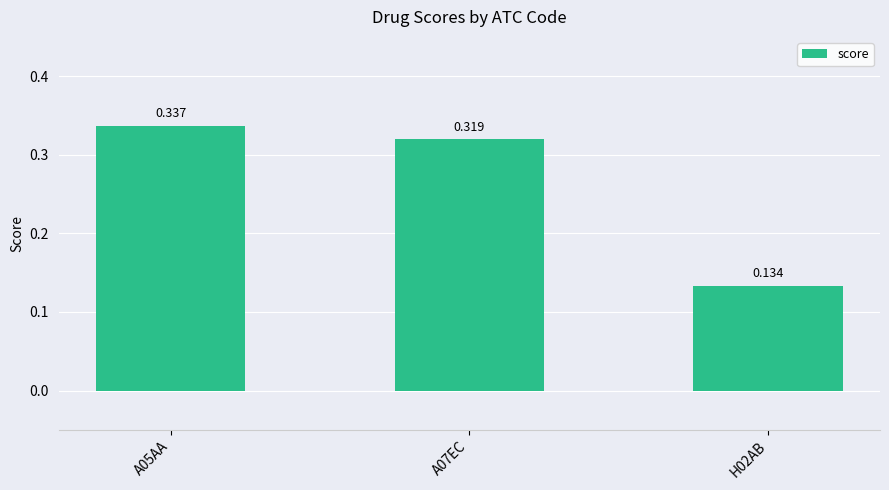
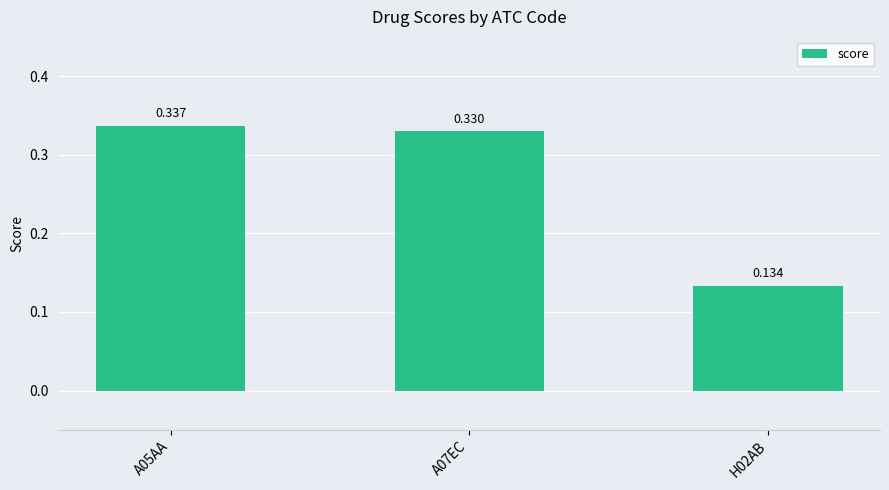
  {
    "A05AA": 0.337,
-   "A07EC": 0.319,
+   "A07EC": 0.330,
    "H02AB": 0.134
  }
